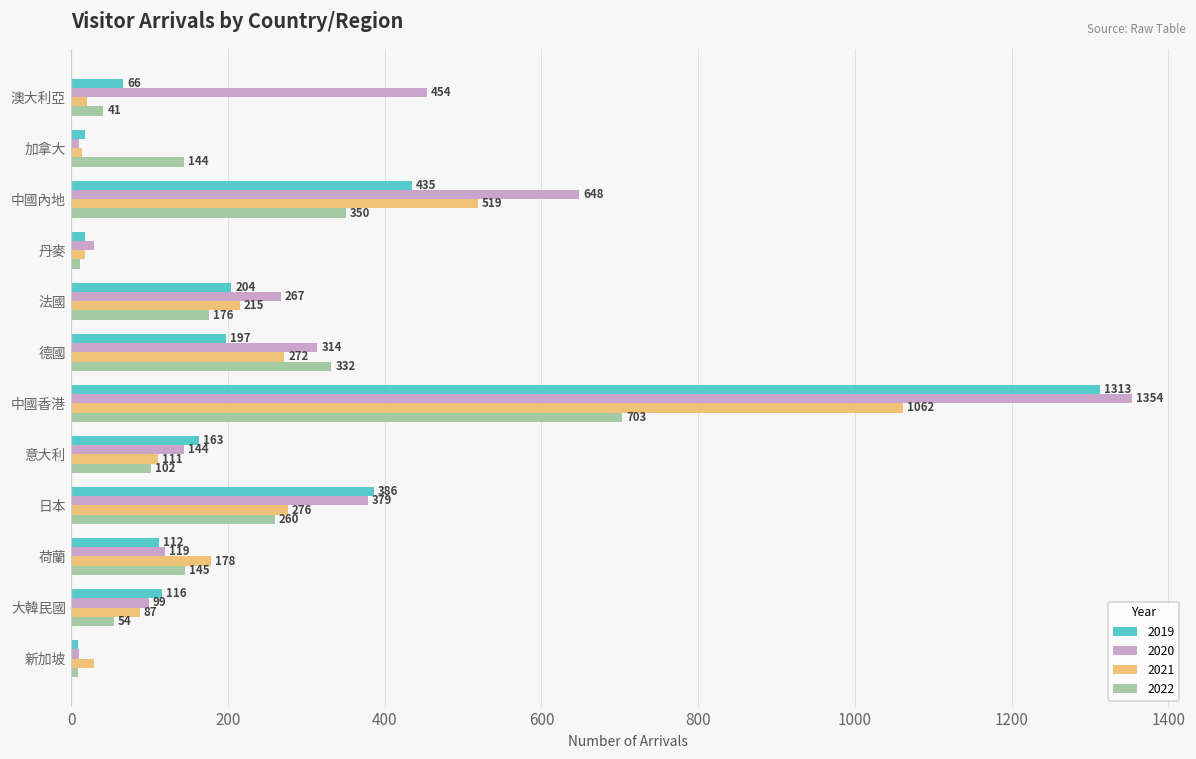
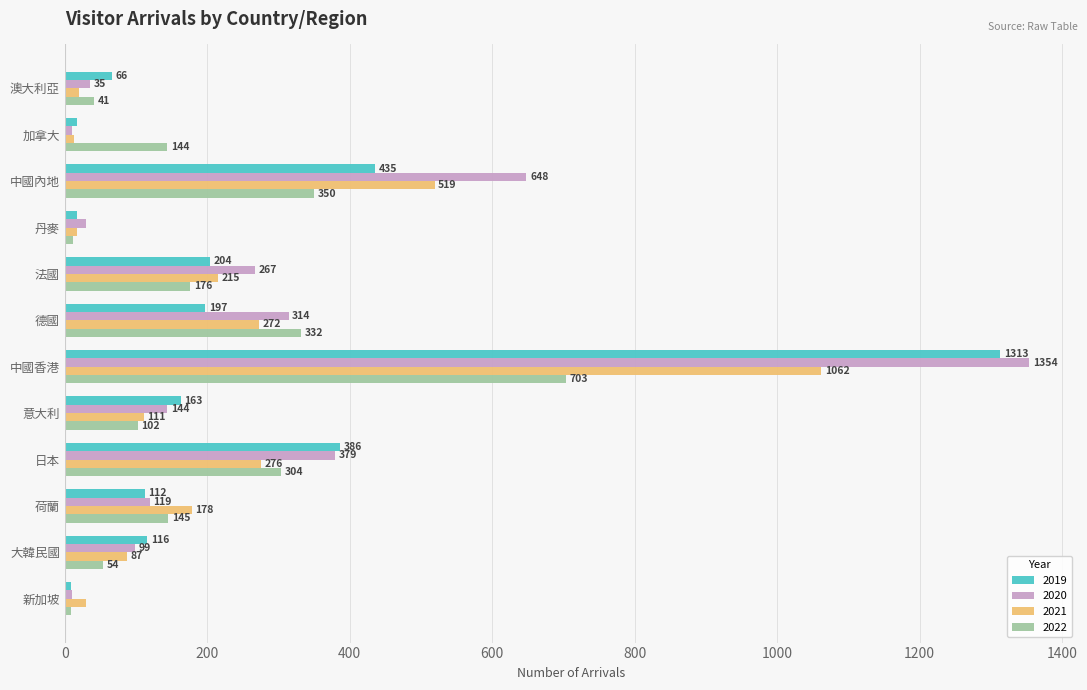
  {
    "2019": {
      "澳大利亞": 66,
      "中國內地": 435,
      "法國": 204,
      "德國": 197,
      "中國香港": 1313,
      "意大利": 163,
      "日本": 386,
      "荷蘭": 112,
      "大韓民國": 116
    },
    "2020": {
-     "澳大利亞": 454,
+     "澳大利亞": 35,
      "中國內地": 648,
      "法國": 267,
      "德國": 314,
      "中國香港": 1354,
      "意大利": 144,
      "日本": 379,
      "荷蘭": 119,
      "大韓民國": 99
    },
    "2021": {
      "中國內地": 519,
      "法國": 215,
      "德國": 272,
      "中國香港": 1062,
      "意大利": 111,
      "日本": 276,
      "荷蘭": 178,
      "大韓民國": 87
    },
    "2022": {
      "澳大利亞": 41,
      "加拿大": 144,
      "中國內地": 350,
      "法國": 176,
      "德國": 332,
      "中國香港": 703,
      "意大利": 102,
-     "日本": 260,
+     "日本": 304,
      "荷蘭": 145,
      "大韓民國": 54
    }
  }
